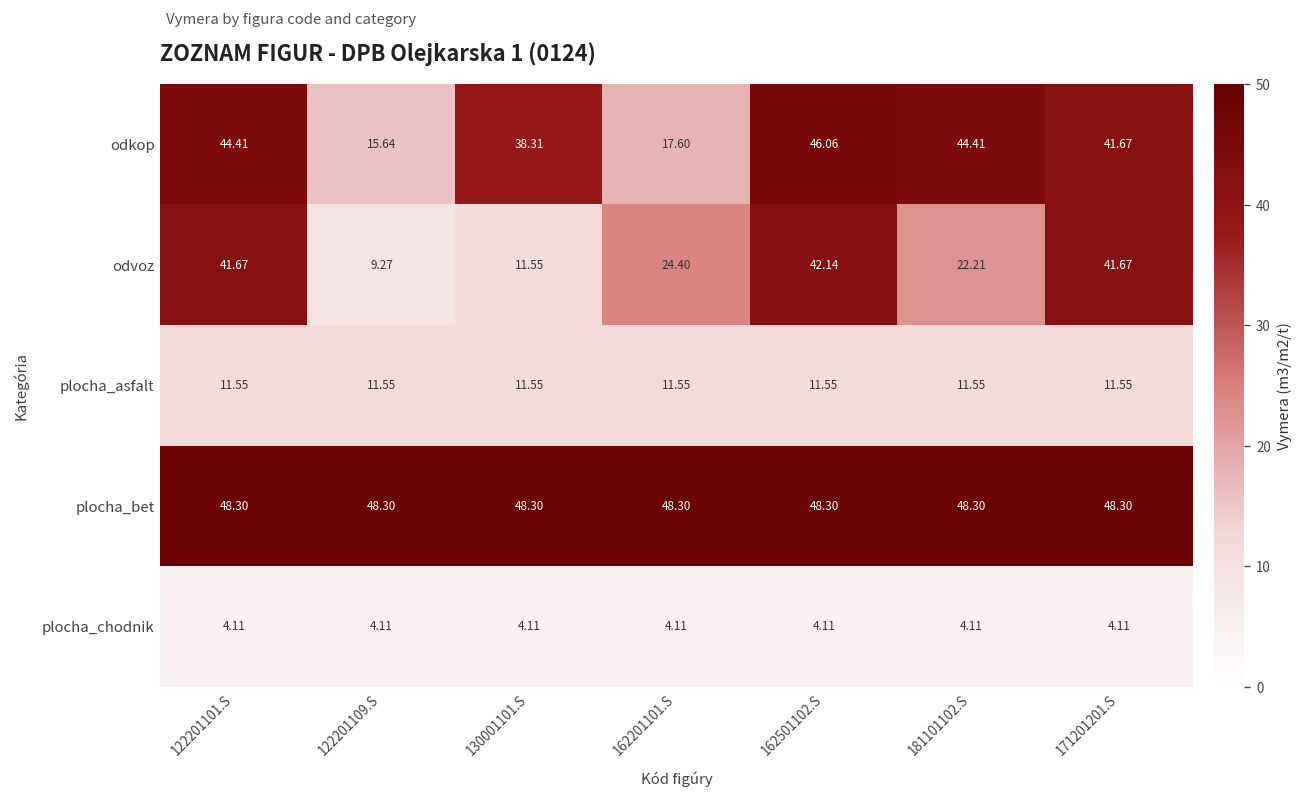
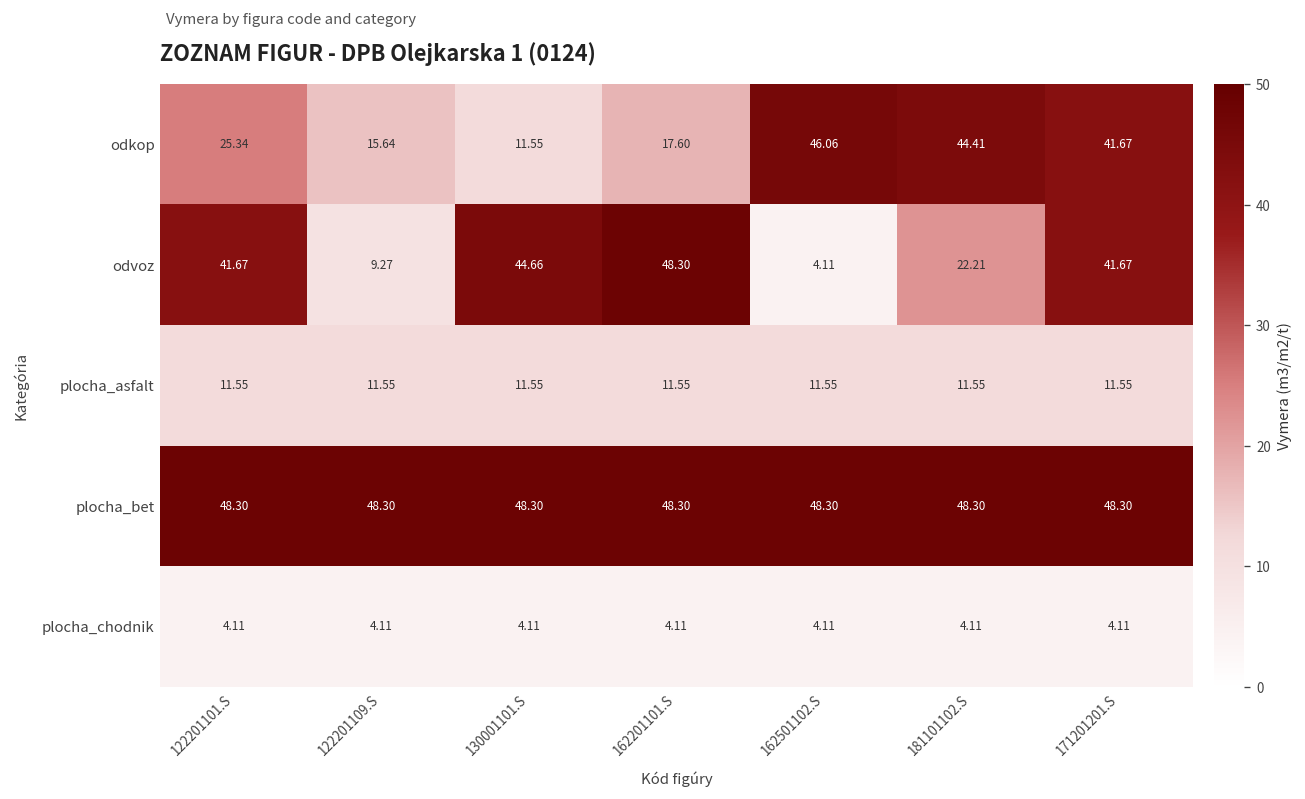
  {
    "odkop": {
-     "122201101.S": 44.41,
+     "122201101.S": 25.34,
      "122201109.S": 15.64,
-     "130001101.S": 38.31,
+     "130001101.S": 11.55,
      "162201101.S": 17.60,
      "162501102.S": 46.06,
      "181101102.S": 44.41,
      "171201201.S": 41.67
    },
    "odvoz": {
      "122201101.S": 41.67,
      "122201109.S": 9.27,
-     "130001101.S": 11.55,
-     "162201101.S": 24.40,
-     "162501102.S": 42.14,
+     "130001101.S": 44.66,
+     "162201101.S": 48.30,
+     "162501102.S": 4.11,
      "181101102.S": 22.21,
      "171201201.S": 41.67
    },
    "plocha_asfalt": {
      "122201101.S": 11.55,
      "122201109.S": 11.55,
      "130001101.S": 11.55,
      "162201101.S": 11.55,
      "162501102.S": 11.55,
      "181101102.S": 11.55,
      "171201201.S": 11.55
    },
    "plocha_bet": {
      "122201101.S": 48.30,
      "122201109.S": 48.30,
      "130001101.S": 48.30,
      "162201101.S": 48.30,
      "162501102.S": 48.30,
      "181101102.S": 48.30,
      "171201201.S": 48.30
    },
    "plocha_chodnik": {
      "122201101.S": 4.11,
      "122201109.S": 4.11,
      "130001101.S": 4.11,
      "162201101.S": 4.11,
      "162501102.S": 4.11,
      "181101102.S": 4.11,
      "171201201.S": 4.11
    }
  }
